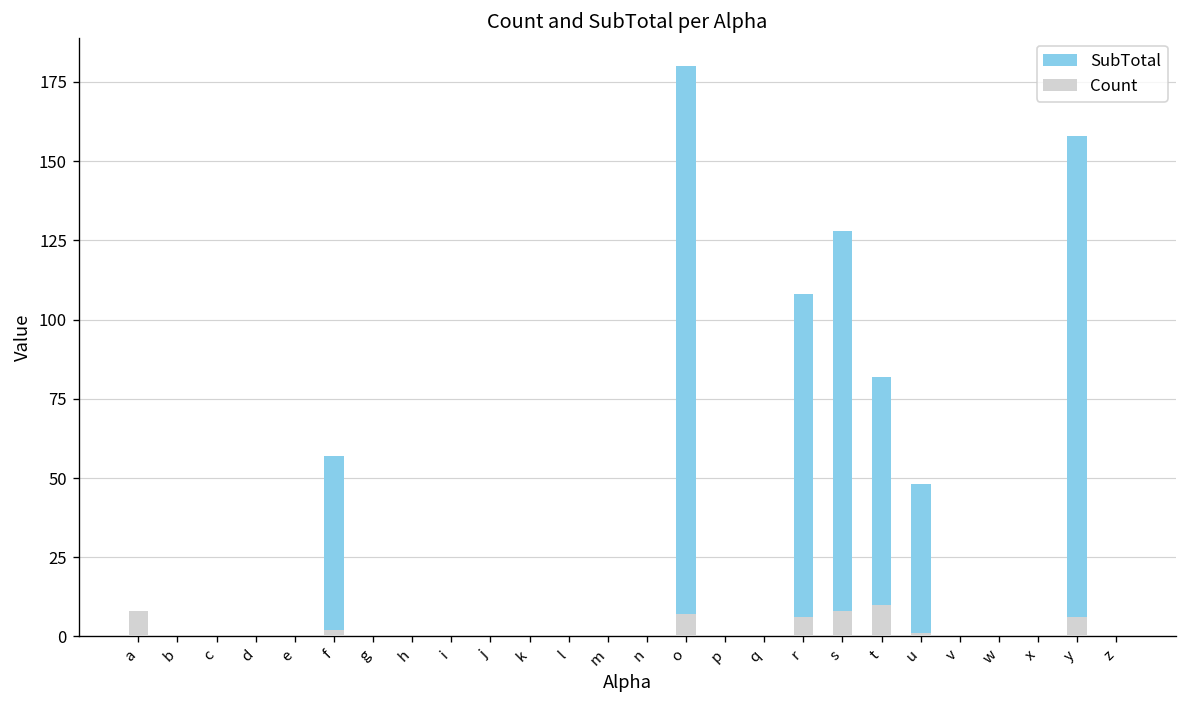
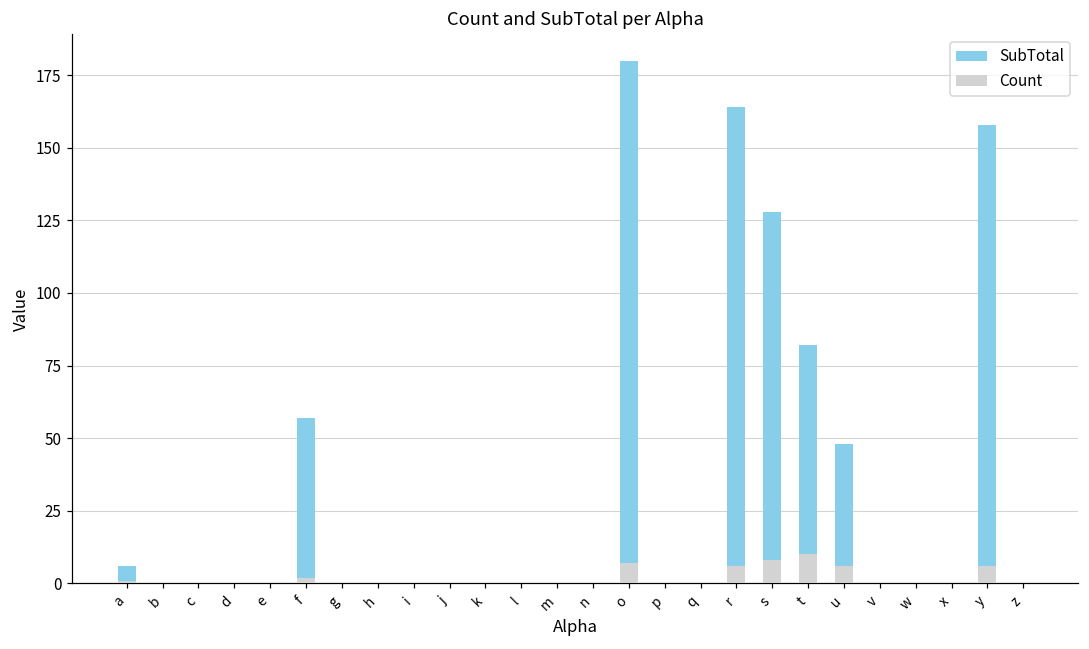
  {
    "SubTotal": {
      "b": 0,
      "c": 0,
      "d": 0,
      "e": 0,
      "f": 57,
      "g": 0,
      "h": 0,
      "i": 0,
      "j": 0,
      "k": 0,
      "l": 0,
      "m": 0,
      "n": 0,
      "o": 180,
      "p": 0,
      "q": 0,
-     "r": 108,
+     "r": 164,
      "s": 128,
      "t": 82,
      "u": 48,
      "v": 0,
      "w": 0,
      "x": 0,
      "y": 158,
      "z": 0
    },
    "Count": {
-     "a": 8,
+     "a": 1,
      "b": 0,
      "c": 0,
      "d": 0,
      "e": 0,
      "g": 0,
      "h": 0,
      "i": 0,
      "j": 0,
      "k": 0,
      "l": 0,
      "m": 0,
      "n": 0,
      "p": 0,
      "q": 0,
-     "u": 1,
+     "u": 6,
      "v": 0,
      "w": 0,
      "x": 0,
      "z": 0
    }
  }
